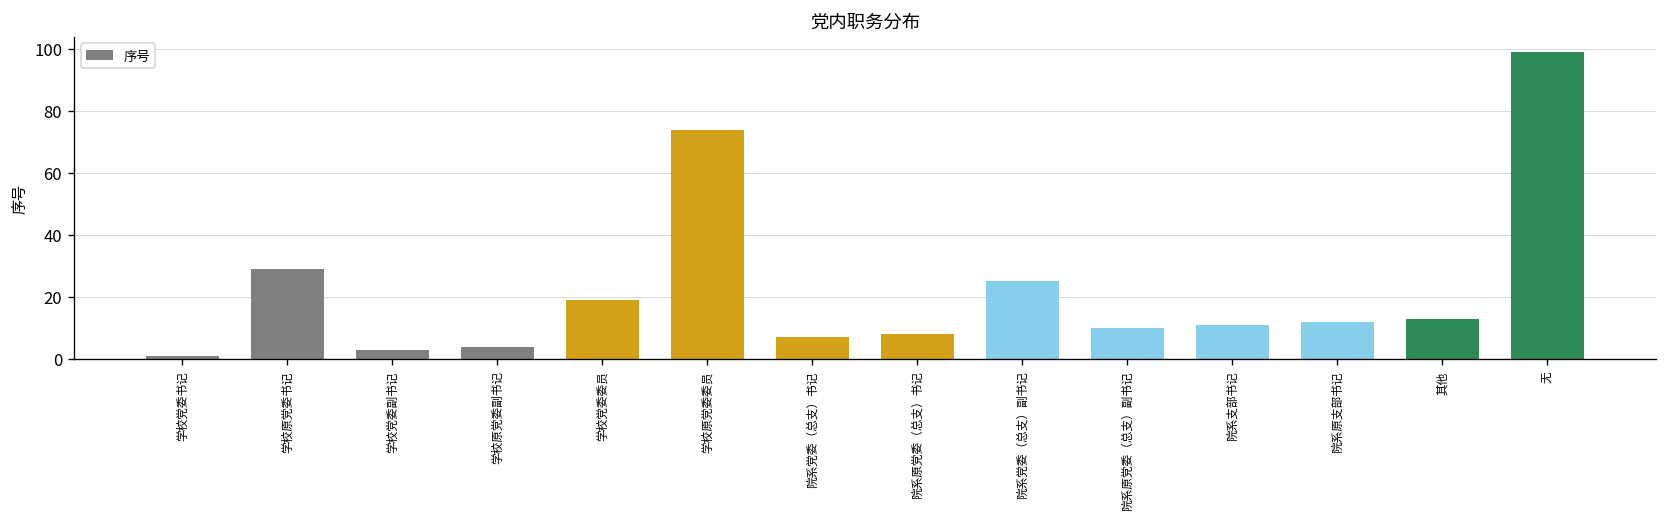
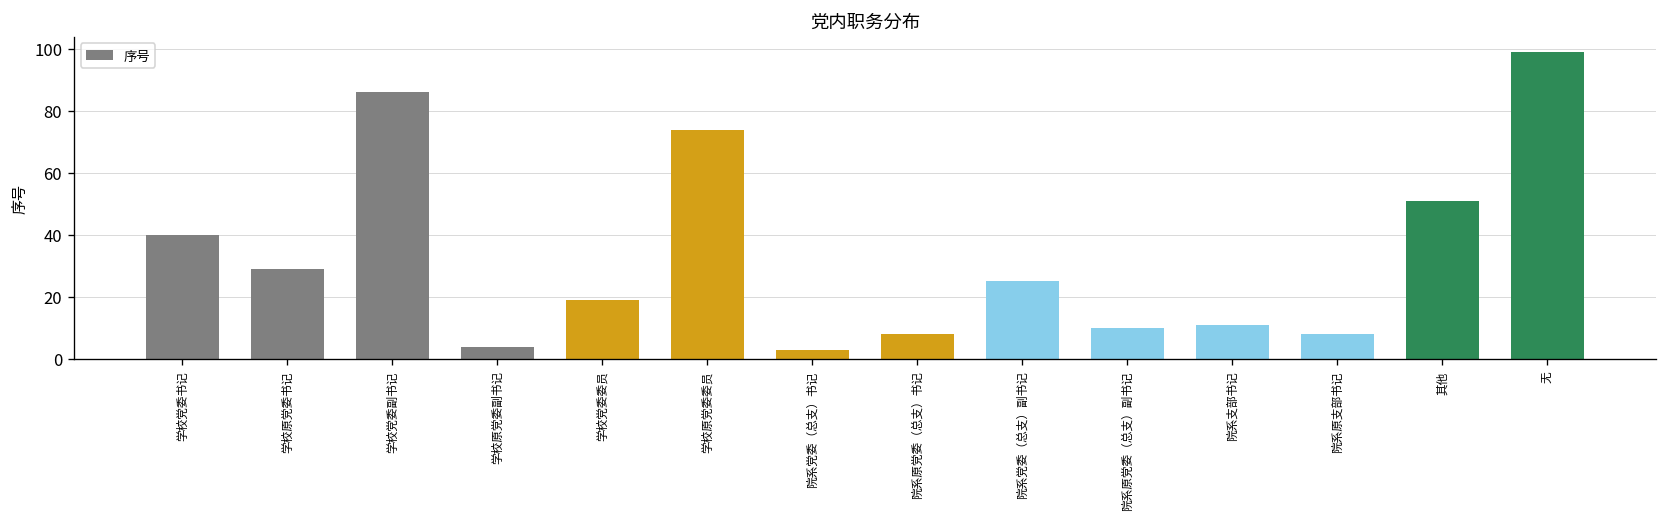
  {
-   "学校党委书记": 1,
+   "学校党委书记": 40,
    "学校原党委书记": 29,
-   "学校党委副书记": 3,
+   "学校党委副书记": 86,
    "学校原党委副书记": 4,
    "学校党委委员": 19,
    "学校原党委委员": 74,
-   "院系党委（总支）书记": 7,
+   "院系党委（总支）书记": 3,
    "院系原党委（总支）书记": 8,
    "院系党委（总支）副书记": 25,
    "院系原党委（总支）副书记": 10,
    "院系支部书记": 11,
-   "院系原支部书记": 12,
-   "其他": 13,
+   "院系原支部书记": 8,
+   "其他": 51,
    "无": 99
  }
